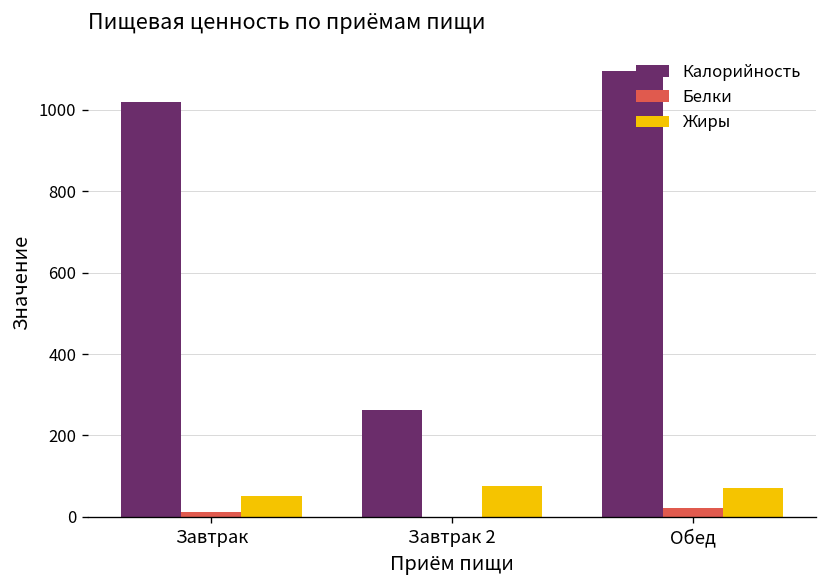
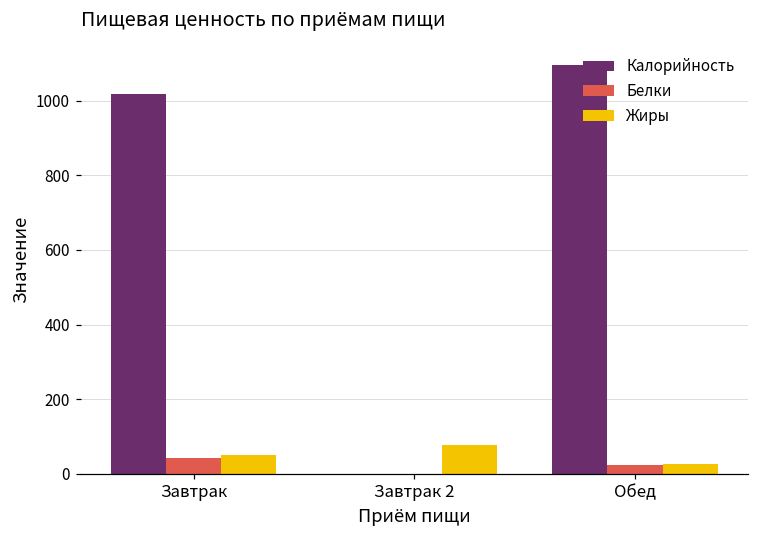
  {
    "Калорийность": {
      "Завтрак": 1020,
-     "Завтрак 2": 260,
+     "Завтрак 2": 0,
      "Обед": 1100
    },
    "Белки": {
-     "Завтрак": 10,
+     "Завтрак": 40,
      "Завтрак 2": 0,
      "Обед": 20
    },
    "Жиры": {
      "Завтрак": 50,
      "Завтрак 2": 80,
-     "Обед": 70
+     "Обед": 30
    }
  }
